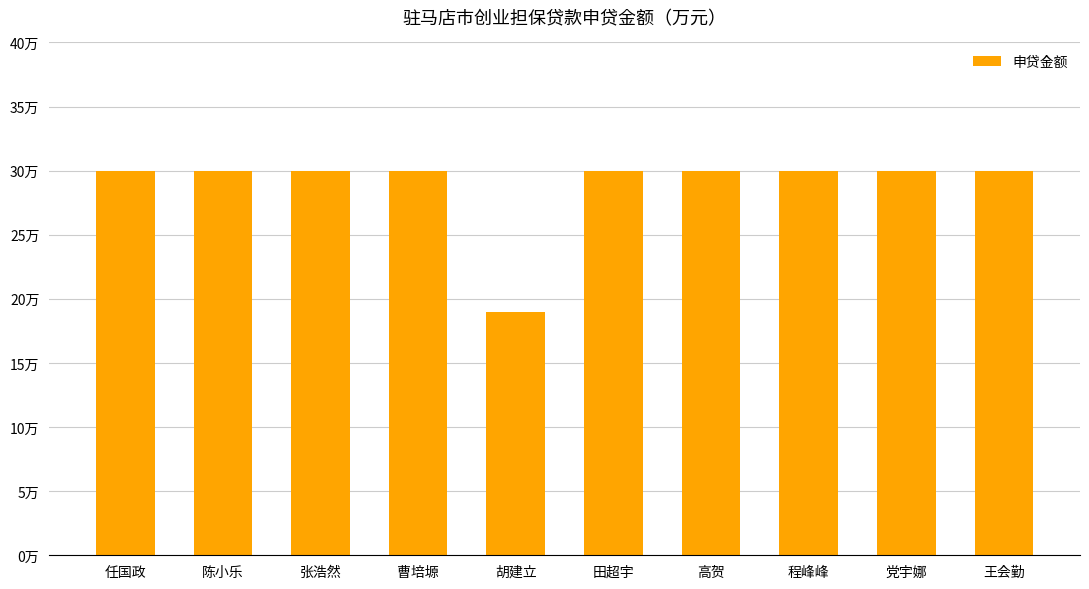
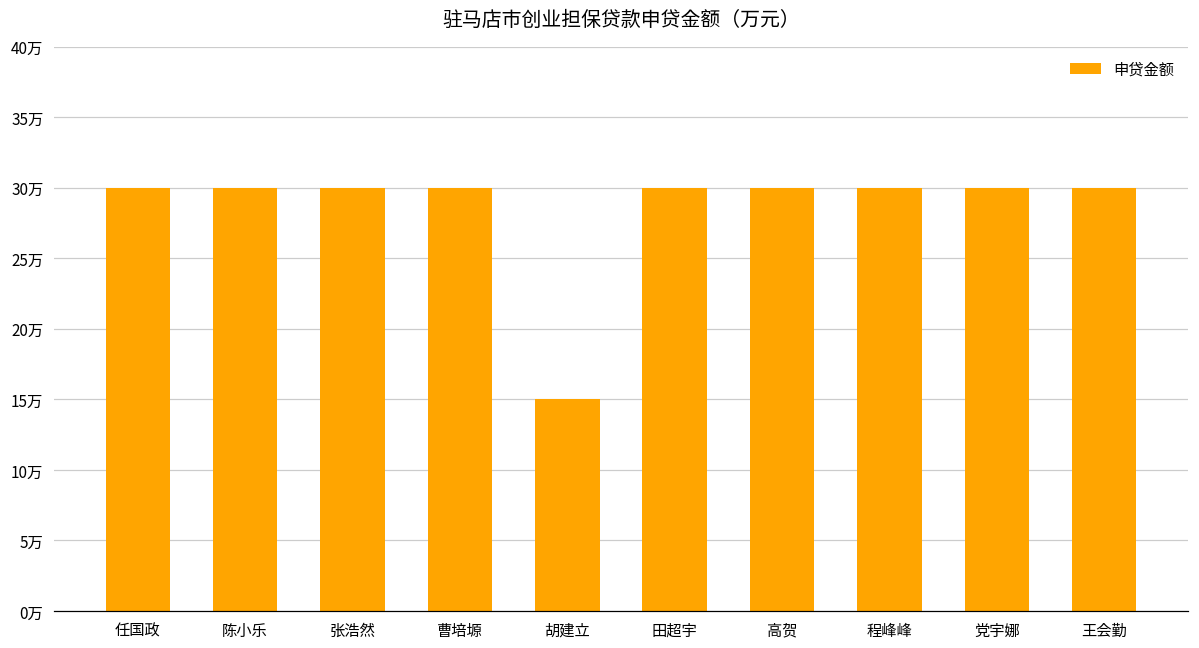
  {
    "任国政": "30万",
    "陈小乐": "30万",
    "张浩然": "30万",
    "曹培塬": "30万",
-   "胡建立": "19万",
+   "胡建立": "15万",
    "田超宇": "30万",
    "高贺": "30万",
    "程峰峰": "30万",
    "党宇娜": "30万",
    "王会勤": "30万"
  }
